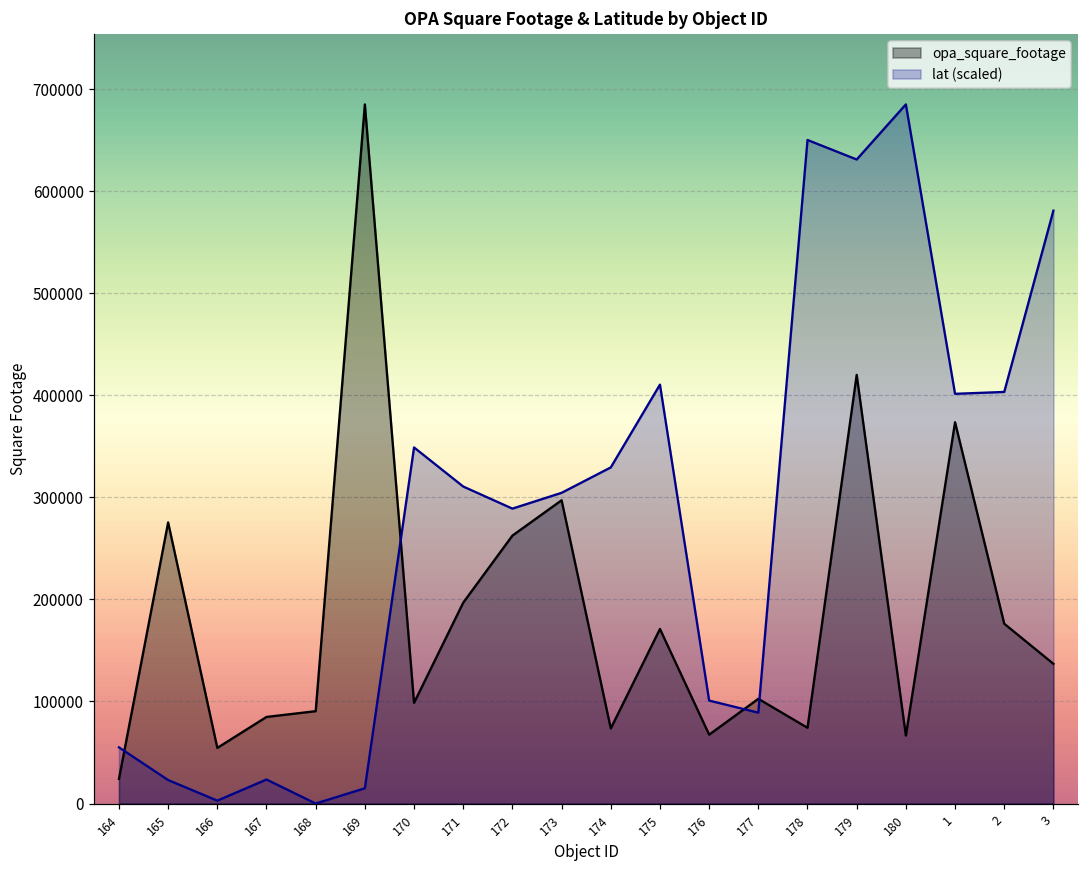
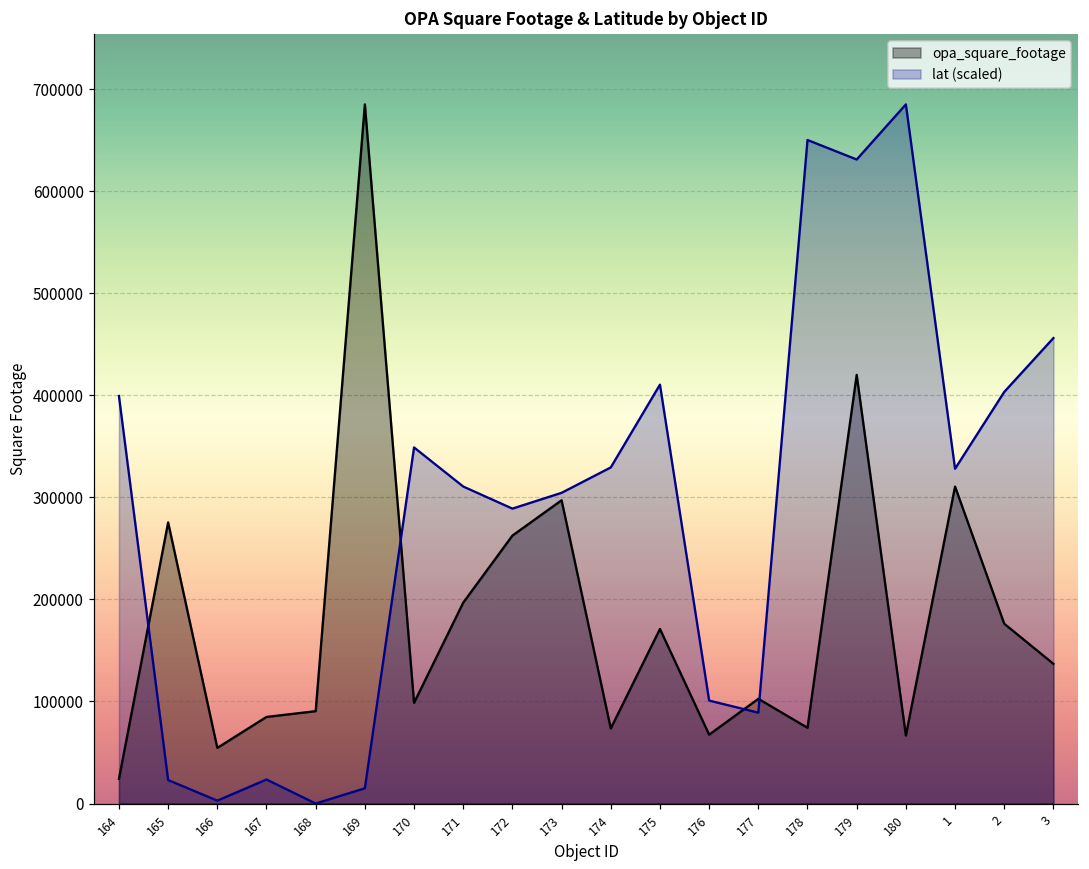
  {
    "opa_square_footage": {
      "164": 20000,
      "165": 280000,
      "166": 50000,
      "167": 80000,
      "168": 90000,
      "169": 690000,
      "170": 100000,
      "171": 200000,
      "172": 260000,
      "173": 300000,
      "174": 70000,
      "175": 170000,
      "176": 70000,
      "177": 100000,
      "178": 70000,
      "179": 420000,
      "180": 70000,
-     "1": 370000,
+     "1": 310000,
      "2": 180000,
      "3": 140000
    },
    "lat (scaled)": {
-     "164": 60000,
+     "164": 400000,
      "165": 20000,
      "166": 0,
      "167": 20000,
      "168": 0,
      "169": 10000,
      "170": 350000,
      "171": 310000,
      "172": 290000,
      "173": 300000,
      "174": 330000,
      "175": 410000,
      "176": 100000,
      "177": 90000,
      "178": 650000,
      "179": 630000,
      "180": 690000,
-     "1": 400000,
+     "1": 330000,
      "2": 400000,
-     "3": 580000
+     "3": 460000
    }
  }
